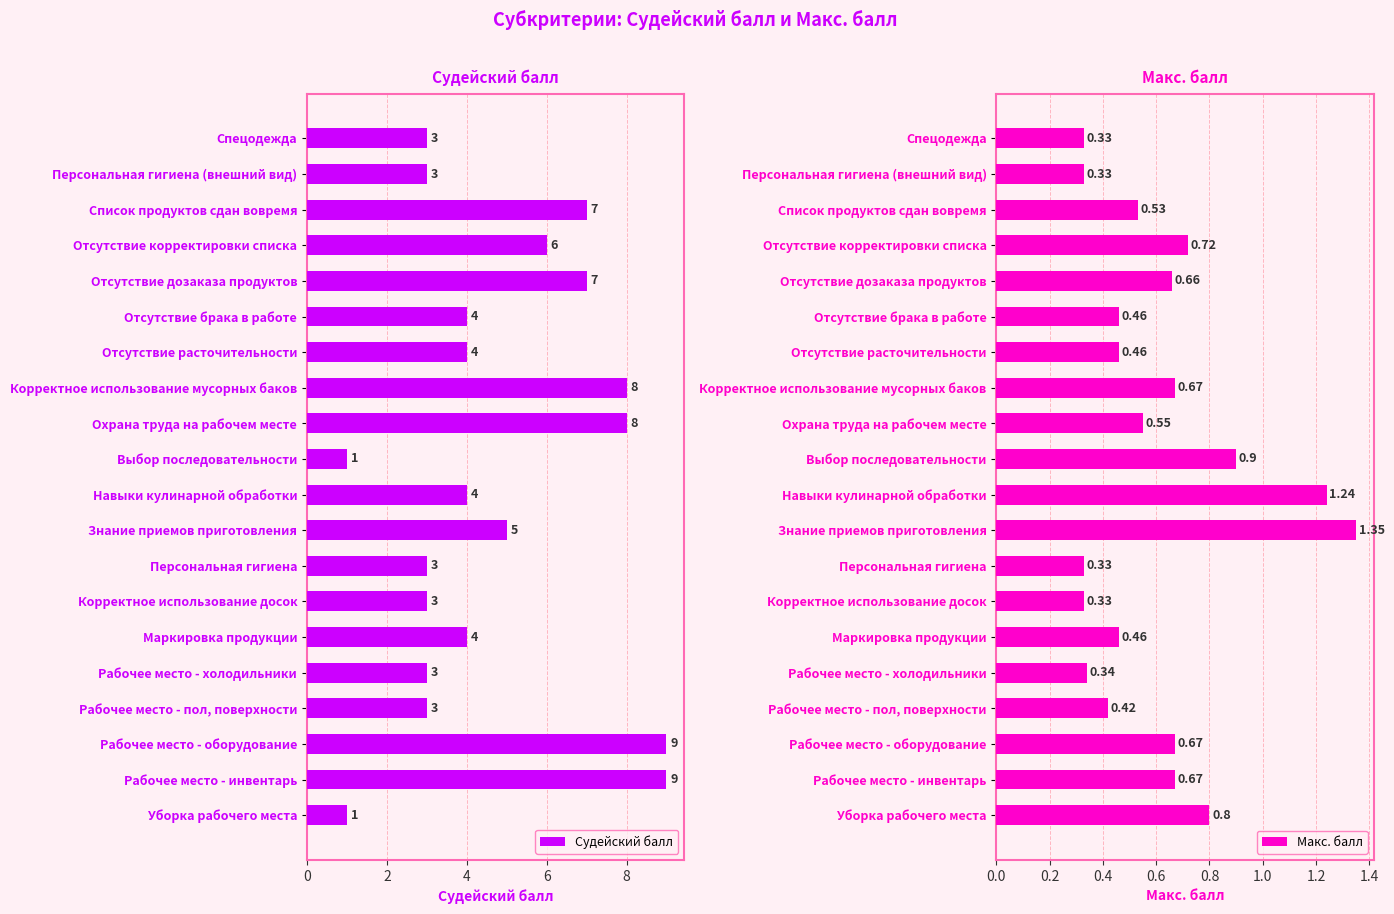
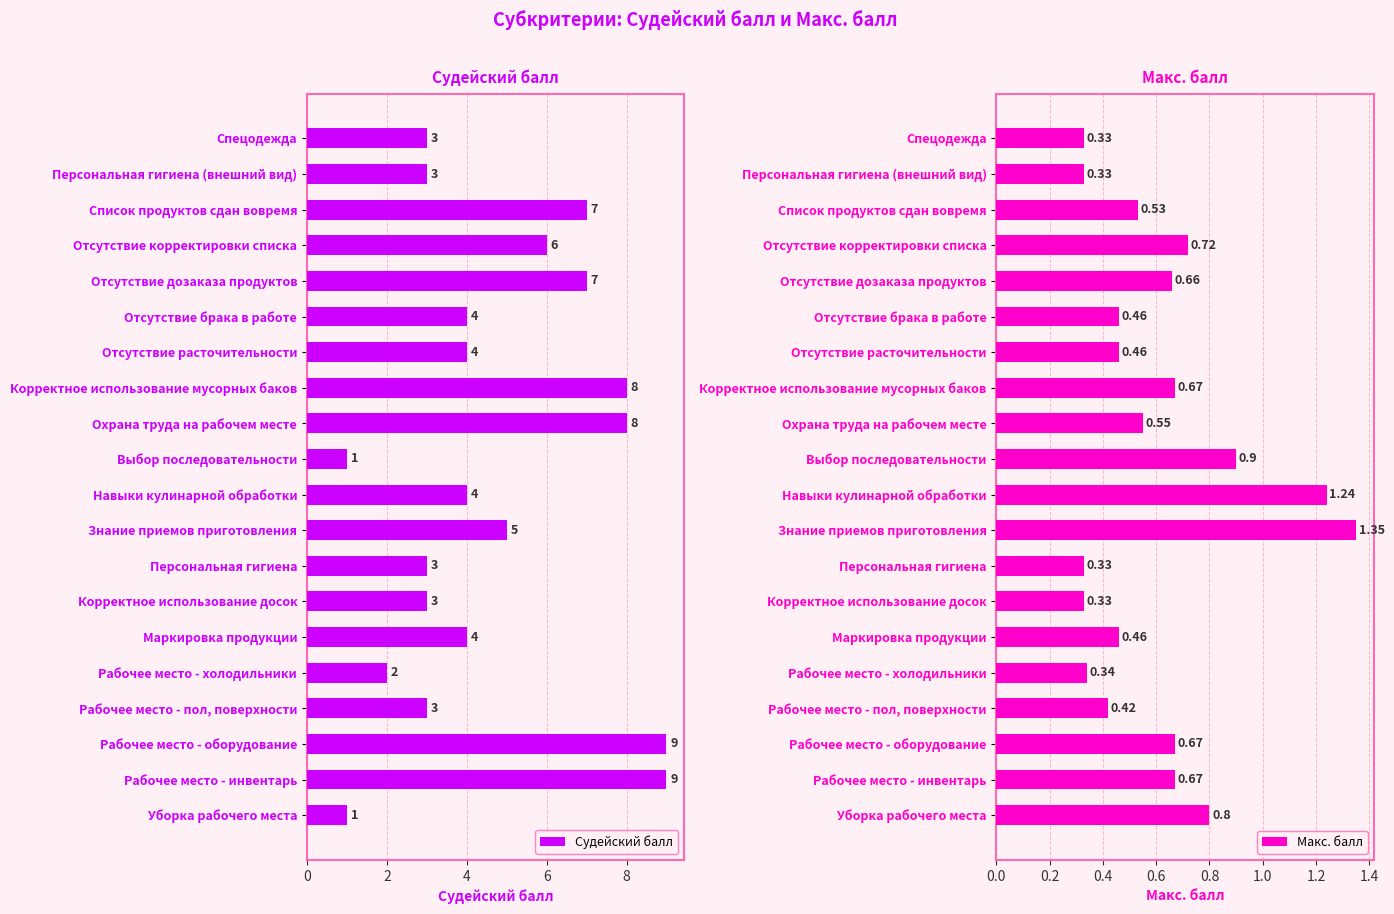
  {
    "Судейский балл": {
      "Спецодежда": 3,
      "Персональная гигиена (внешний вид)": 3,
      "Список продуктов сдан вовремя": 7,
      "Отсутствие корректировки списка": 6,
      "Отсутствие дозаказа продуктов": 7,
      "Отсутствие брака в работе": 4,
      "Отсутствие расточительности": 4,
      "Корректное использование мусорных баков": 8,
      "Охрана труда на рабочем месте": 8,
      "Выбор последовательности": 1,
      "Навыки кулинарной обработки": 4,
      "Знание приемов приготовления": 5,
      "Персональная гигиена": 3,
      "Корректное использование досок": 3,
      "Маркировка продукции": 4,
-     "Рабочее место - холодильники": 3,
+     "Рабочее место - холодильники": 2,
      "Рабочее место - пол, поверхности": 3,
      "Рабочее место - оборудование": 9,
      "Рабочее место - инвентарь": 9,
      "Уборка рабочего места": 1
    },
    "Макс. балл": {
      "Спецодежда": 0.33,
      "Персональная гигиена (внешний вид)": 0.33,
      "Список продуктов сдан вовремя": 0.53,
      "Отсутствие корректировки списка": 0.72,
      "Отсутствие дозаказа продуктов": 0.66,
      "Отсутствие брака в работе": 0.46,
      "Отсутствие расточительности": 0.46,
      "Корректное использование мусорных баков": 0.67,
      "Охрана труда на рабочем месте": 0.55,
      "Выбор последовательности": 0.9,
      "Навыки кулинарной обработки": 1.24,
      "Знание приемов приготовления": 1.35,
      "Персональная гигиена": 0.33,
      "Корректное использование досок": 0.33,
      "Маркировка продукции": 0.46,
      "Рабочее место - холодильники": 0.34,
      "Рабочее место - пол, поверхности": 0.42,
      "Рабочее место - оборудование": 0.67,
      "Рабочее место - инвентарь": 0.67,
      "Уборка рабочего места": 0.8
    }
  }
